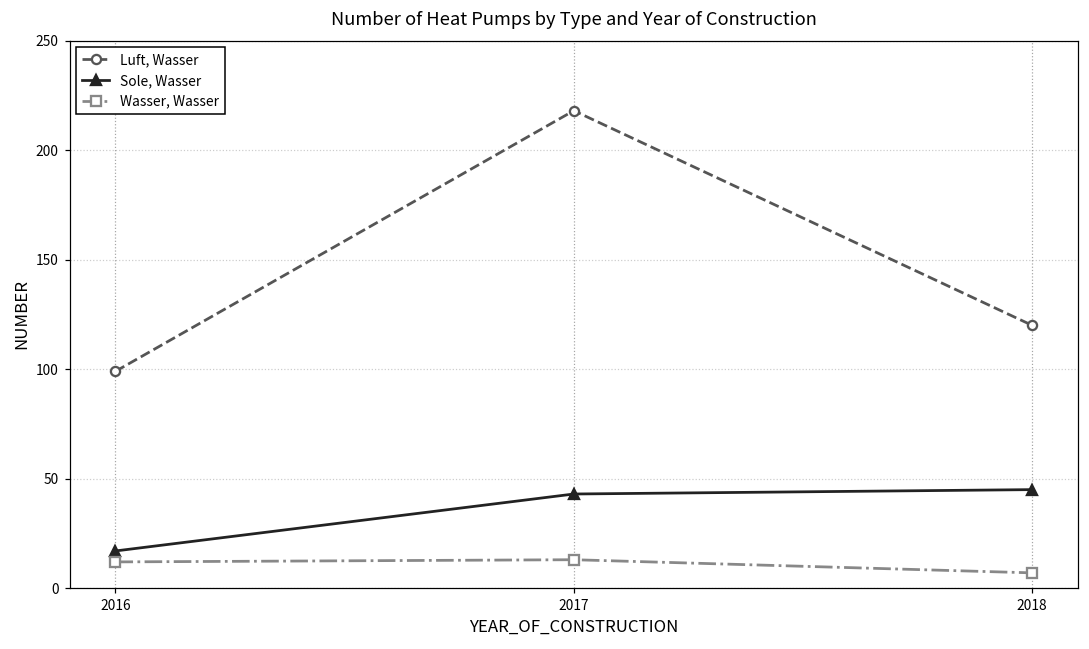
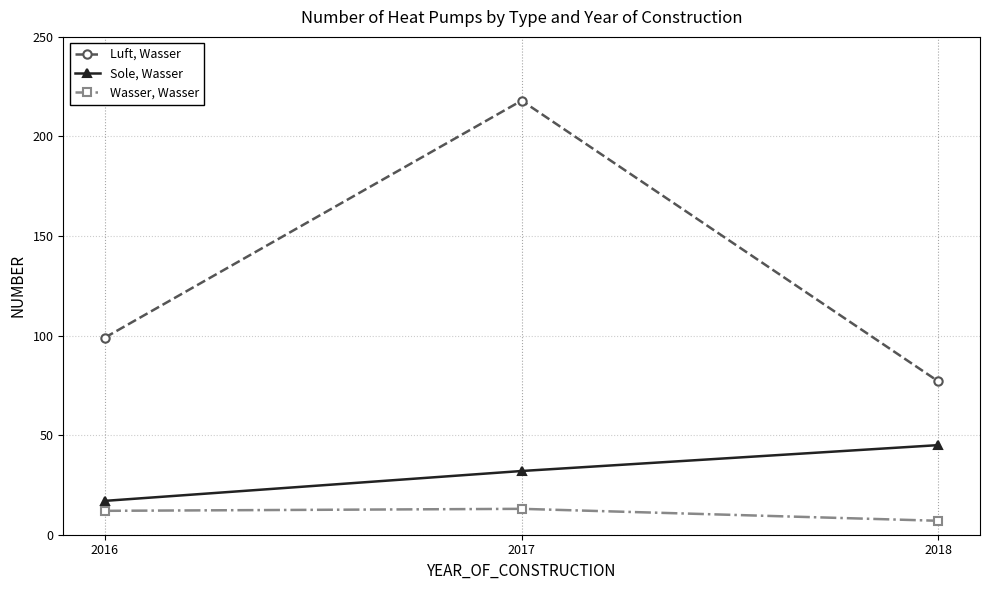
  {
    "Luft, Wasser": {
      "2016": 99,
      "2017": 218,
-     "2018": 120
+     "2018": 77
    },
    "Sole, Wasser": {
      "2016": 17,
-     "2017": 43,
+     "2017": 32,
      "2018": 45
    },
    "Wasser, Wasser": {
      "2016": 12,
      "2017": 13,
      "2018": 7
    }
  }
